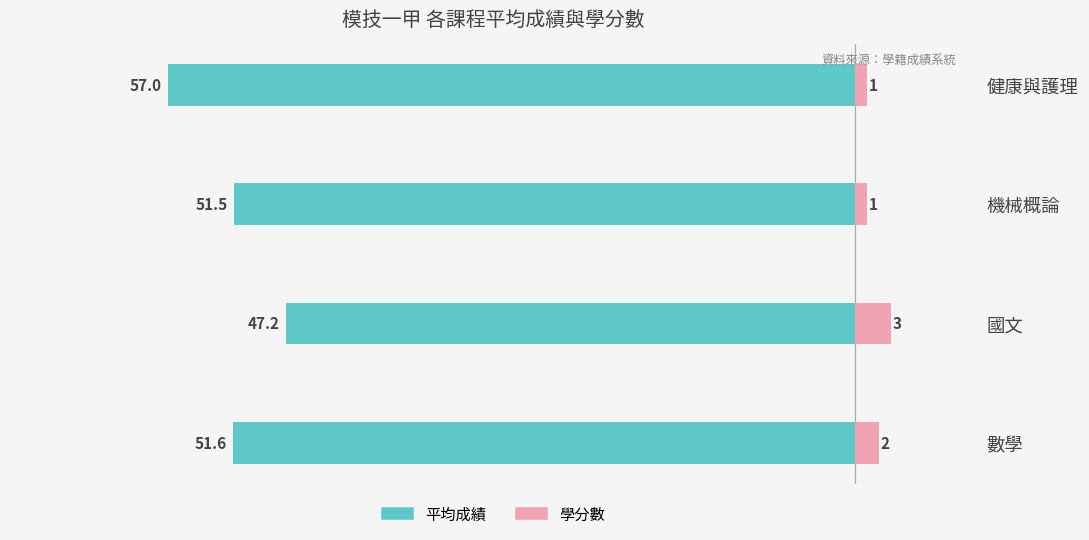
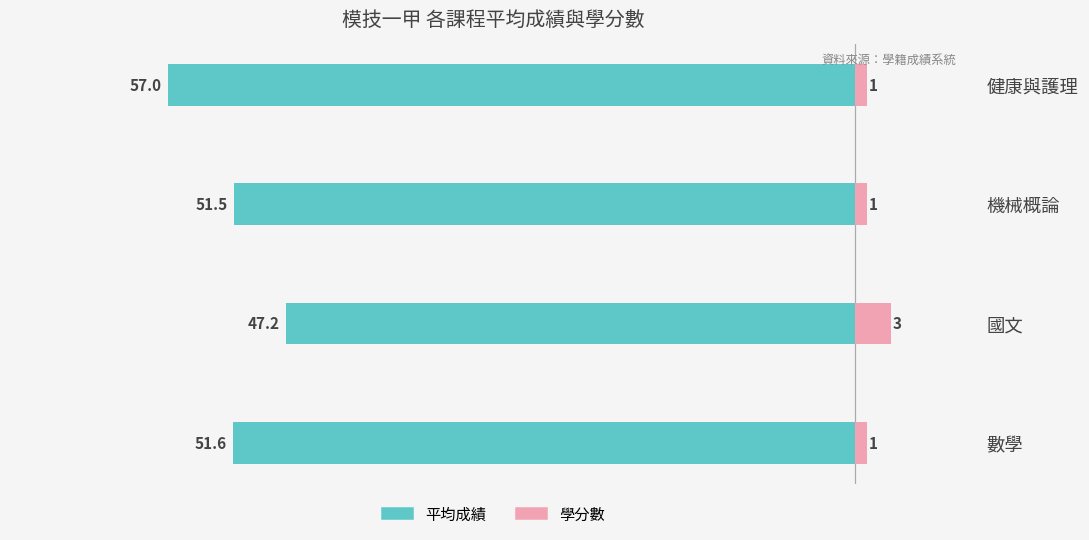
  {
    "學分數": {
      "健康與護理": 1,
      "機械概論": 1,
      "國文": 3,
-     "數學": 2
+     "數學": 1
    }
  }
